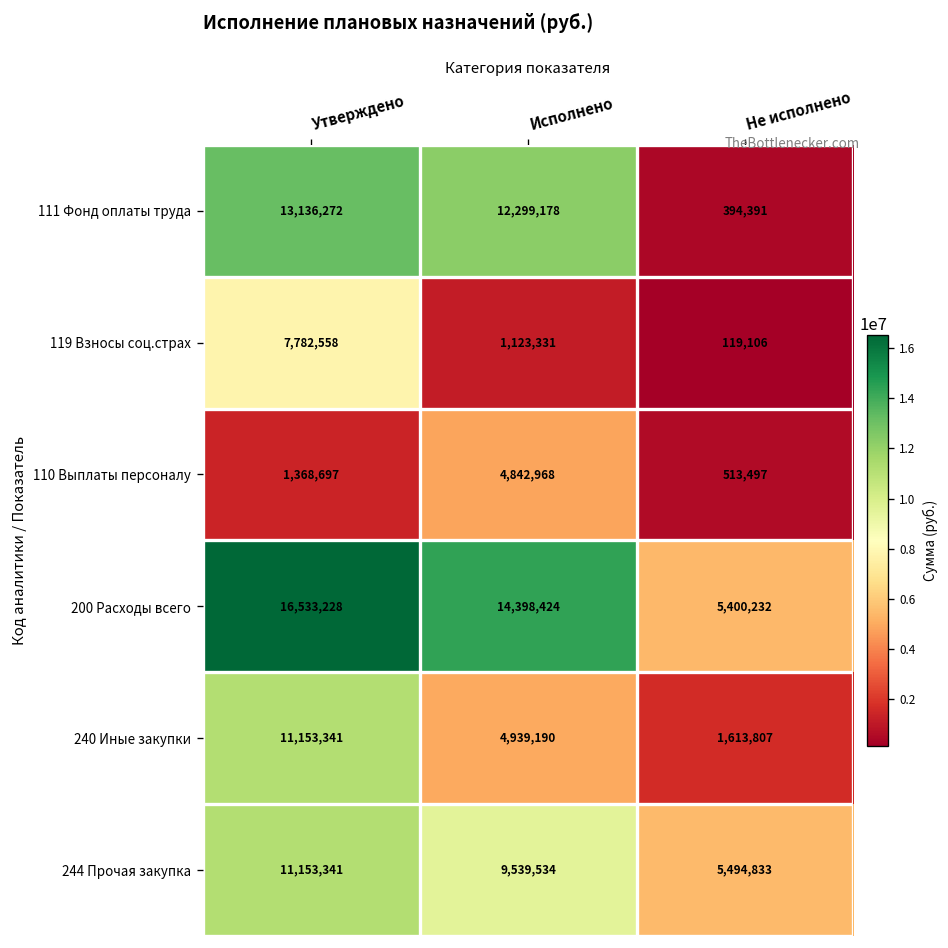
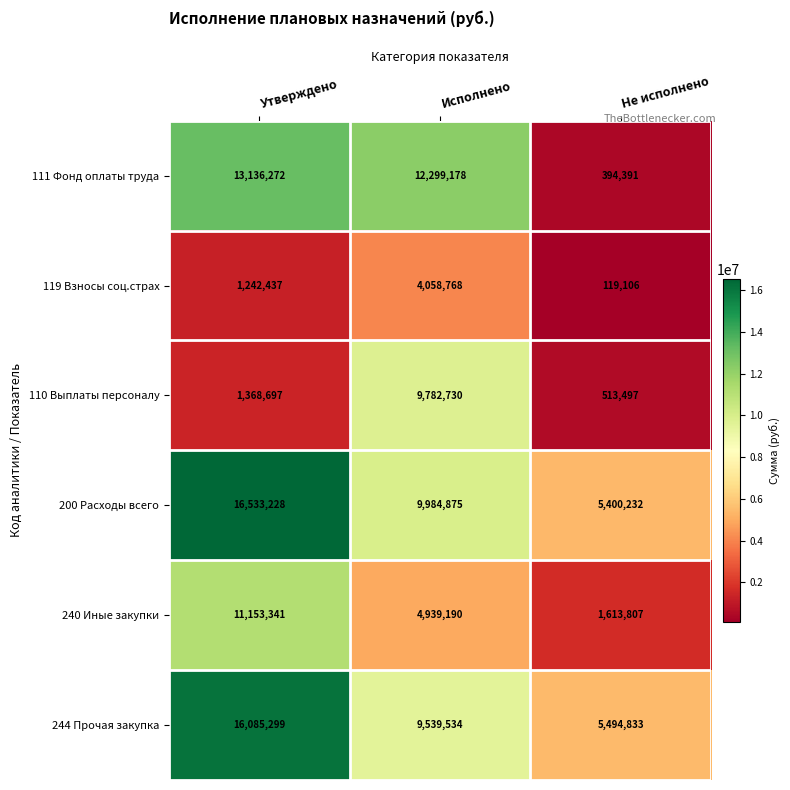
  {
    "111 Фонд оплаты труда": {
      "Утверждено": "13,136,272",
      "Исполнено": "12,299,178",
      "Не исполнено": "394,391"
    },
    "119 Взносы соц.страх": {
-     "Утверждено": "7,782,558",
-     "Исполнено": "1,123,331",
+     "Утверждено": "1,242,437",
+     "Исполнено": "4,058,768",
      "Не исполнено": "119,106"
    },
    "110 Выплаты персоналу": {
      "Утверждено": "1,368,697",
-     "Исполнено": "4,842,968",
+     "Исполнено": "9,782,730",
      "Не исполнено": "513,497"
    },
    "200 Расходы всего": {
      "Утверждено": "16,533,228",
-     "Исполнено": "14,398,424",
+     "Исполнено": "9,984,875",
      "Не исполнено": "5,400,232"
    },
    "240 Иные закупки": {
      "Утверждено": "11,153,341",
      "Исполнено": "4,939,190",
      "Не исполнено": "1,613,807"
    },
    "244 Прочая закупка": {
-     "Утверждено": "11,153,341",
+     "Утверждено": "16,085,299",
      "Исполнено": "9,539,534",
      "Не исполнено": "5,494,833"
    }
  }
